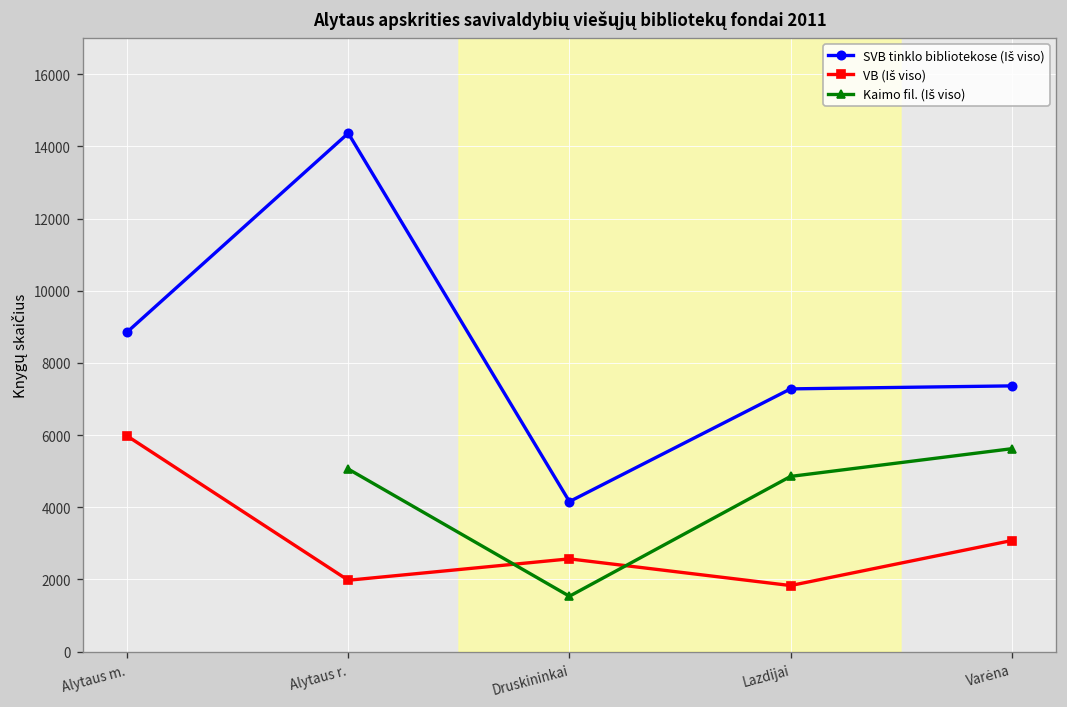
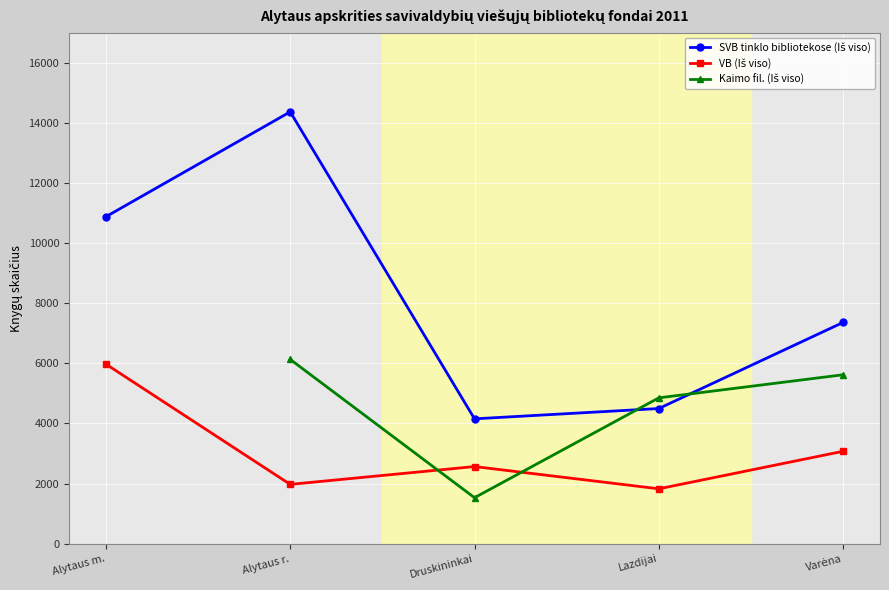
  {
    "SVB tinklo bibliotekose (Iš viso)": {
-     "Alytaus m.": 8900,
+     "Alytaus m.": 10900,
      "Alytaus r.": 14400,
      "Druskininkai": 4200,
-     "Lazdijai": 7300,
+     "Lazdijai": 4500,
      "Varėna": 7400
    },
    "VB (Iš viso)": {
      "Alytaus m.": 6000,
      "Alytaus r.": 2000,
      "Druskininkai": 2600,
      "Lazdijai": 1800,
      "Varėna": 3100
    },
    "Kaimo fil. (Iš viso)": {
-     "Alytaus r.": 5100,
+     "Alytaus r.": 6100,
      "Druskininkai": 1500,
      "Lazdijai": 4900,
      "Varėna": 5600
    }
  }
